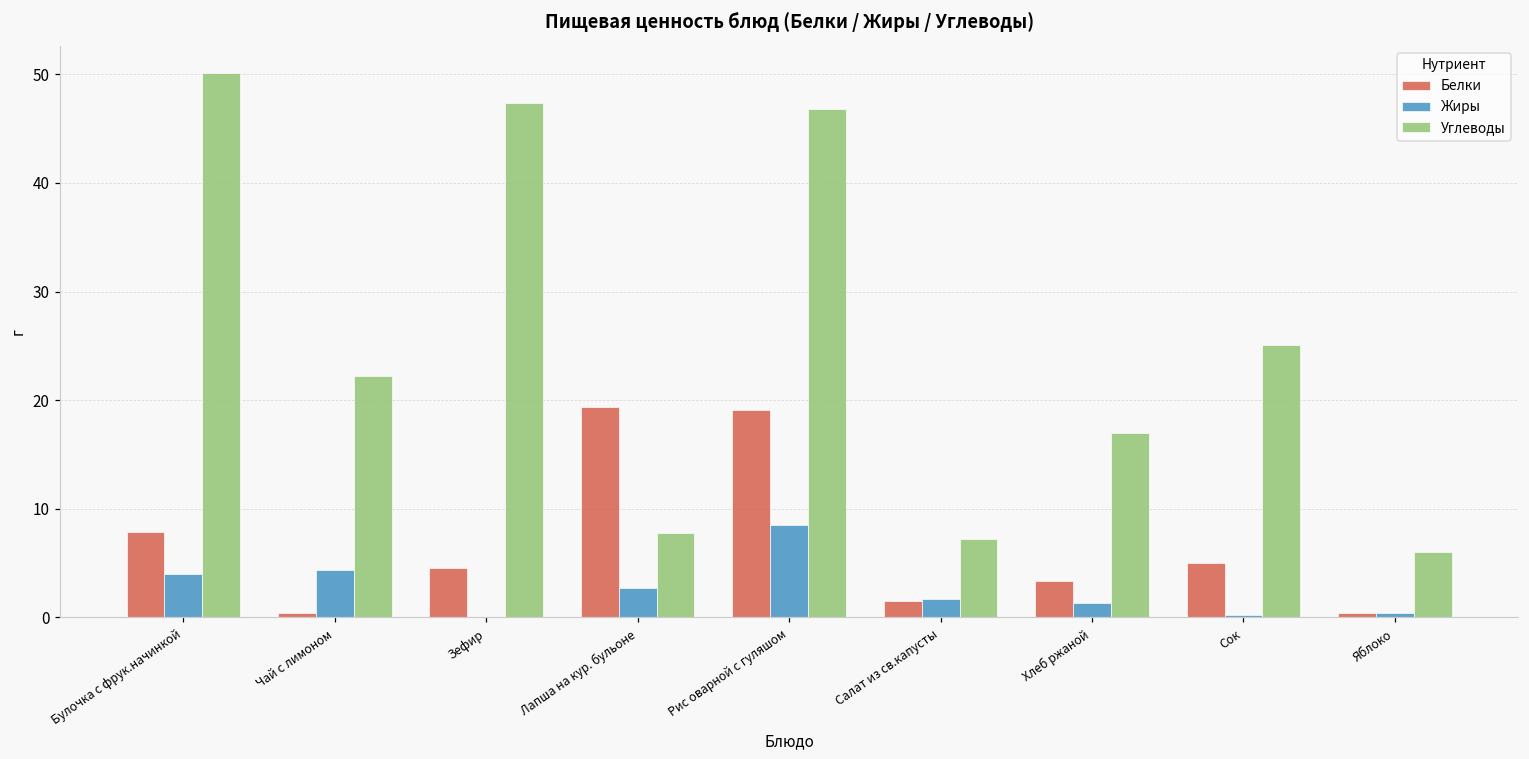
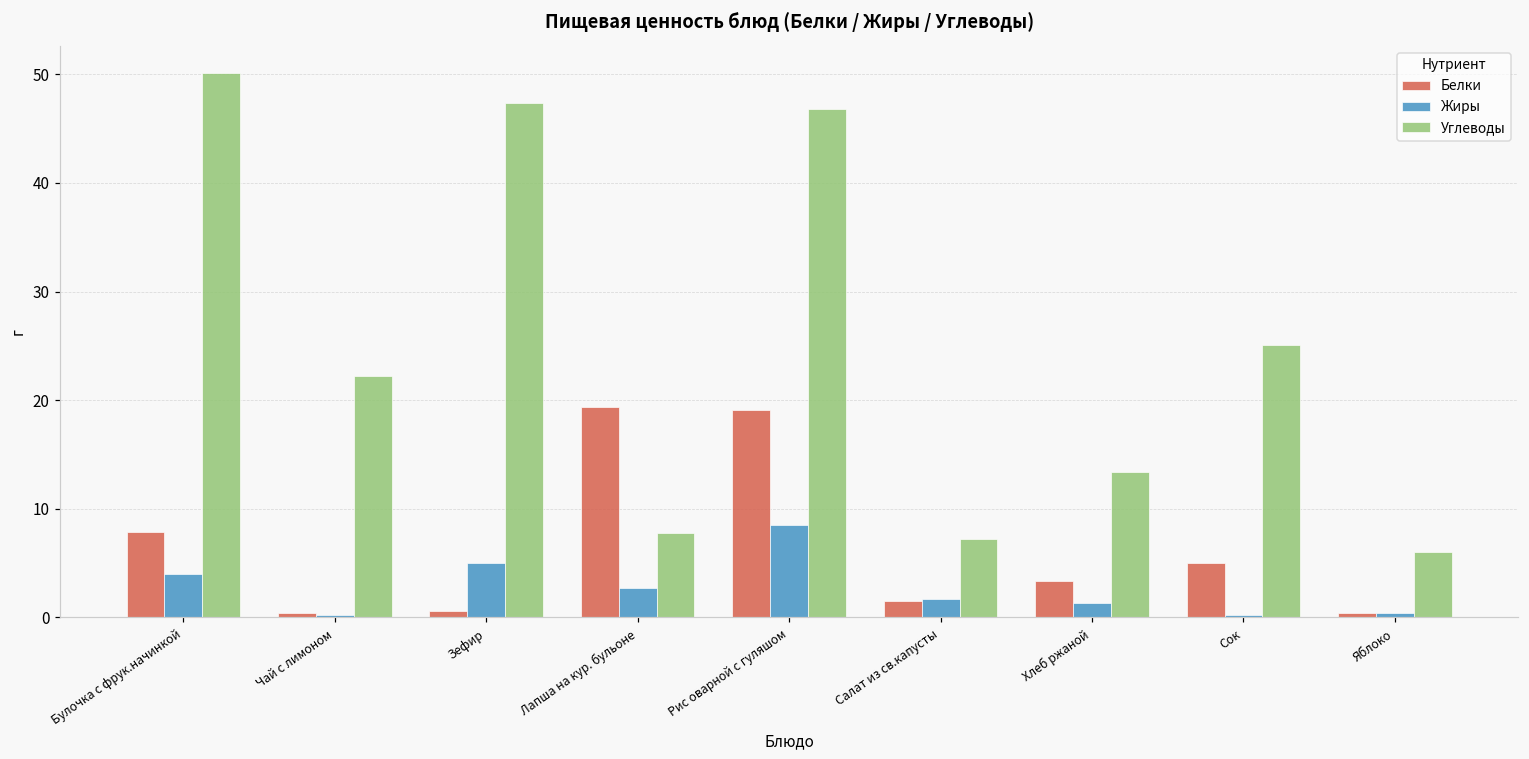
  {
    "Белки": {
      "Булочка с фрук.начинкой": 8,
      "Чай с лимоном": 0,
-     "Зефир": 5,
+     "Зефир": 1,
      "Лапша на кур. бульоне": 19,
      "Рис оварной с гуляшом": 19,
      "Салат из св.капусты": 2,
      "Хлеб ржаной": 3,
      "Сок": 5,
      "Яблоко": 0
    },
    "Жиры": {
      "Булочка с фрук.начинкой": 4,
-     "Чай с лимоном": 4,
-     "Зефир": 0,
+     "Чай с лимоном": 0,
+     "Зефир": 5,
      "Лапша на кур. бульоне": 3,
      "Рис оварной с гуляшом": 9,
      "Салат из св.капусты": 2,
      "Хлеб ржаной": 1,
      "Яблоко": 0
    },
    "Углеводы": {
      "Булочка с фрук.начинкой": 50,
      "Чай с лимоном": 22,
      "Зефир": 47,
      "Лапша на кур. бульоне": 8,
      "Рис оварной с гуляшом": 47,
      "Салат из св.капусты": 7,
-     "Хлеб ржаной": 17,
+     "Хлеб ржаной": 13,
      "Сок": 25,
      "Яблоко": 6
    }
  }
